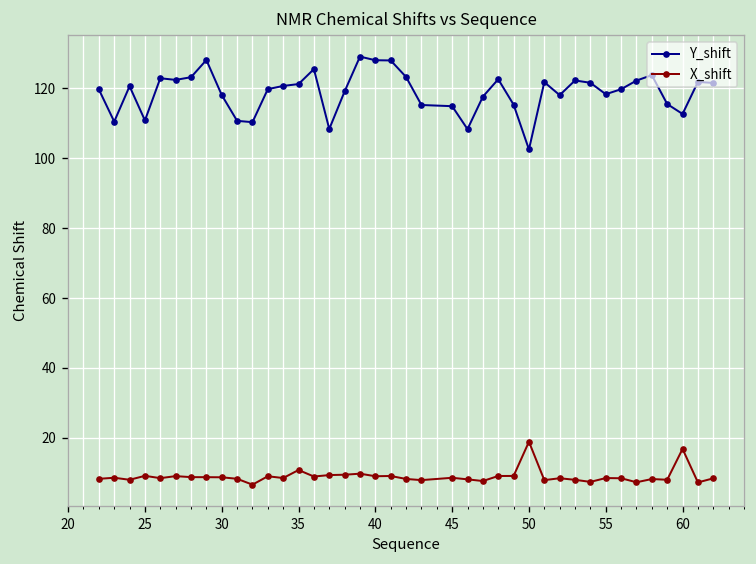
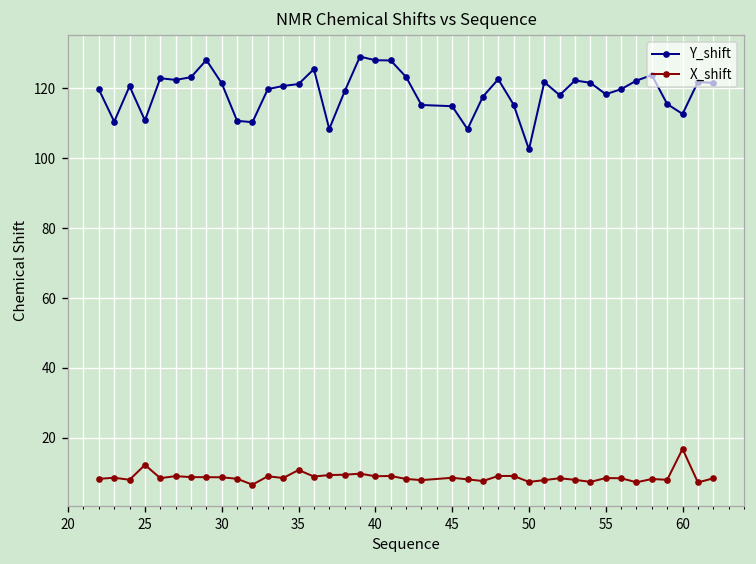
  {
    "Y_shift": {
      "25": 111,
-     "30": 118,
+     "30": 121,
      "35": 121,
      "40": 128,
      "45": 115,
      "50": 103,
      "55": 118,
      "60": 113
    },
    "X_shift": {
-     "25": 9,
+     "25": 12,
      "30": 9,
      "35": 11,
      "40": 9,
      "45": 9,
-     "50": 19,
+     "50": 7,
      "55": 8,
      "60": 17
    }
  }
